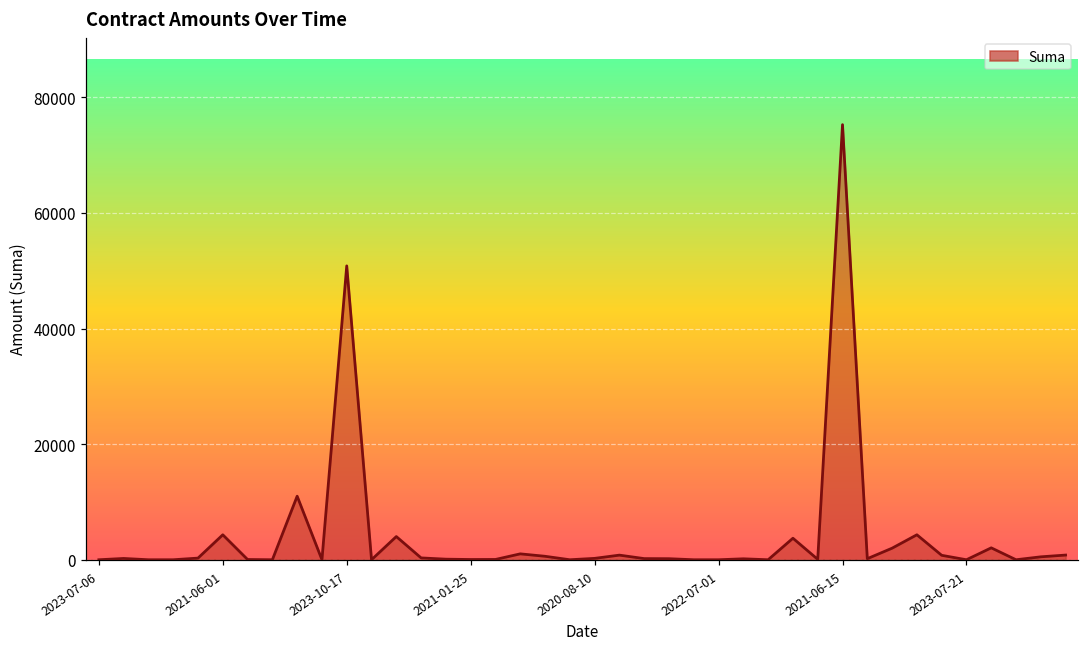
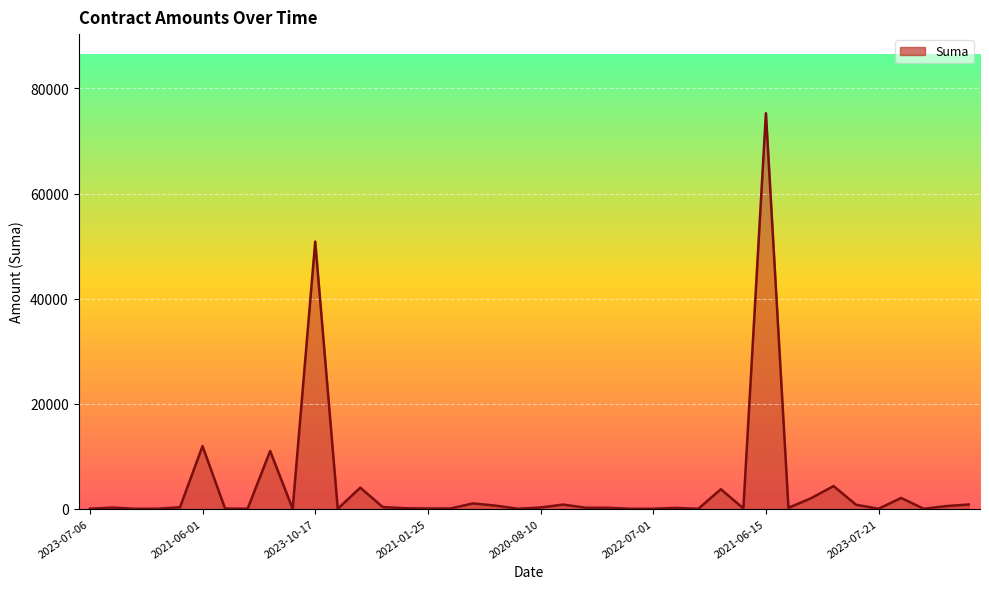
  {
    "2023-07-06": 0,
-   "2021-06-01": 4000,
+   "2021-06-01": 12000,
    "2023-10-17": 51000,
    "2020-08-10": 0,
    "2022-07-01": 0,
    "2021-06-15": 75000,
    "2023-07-21": 0
  }
